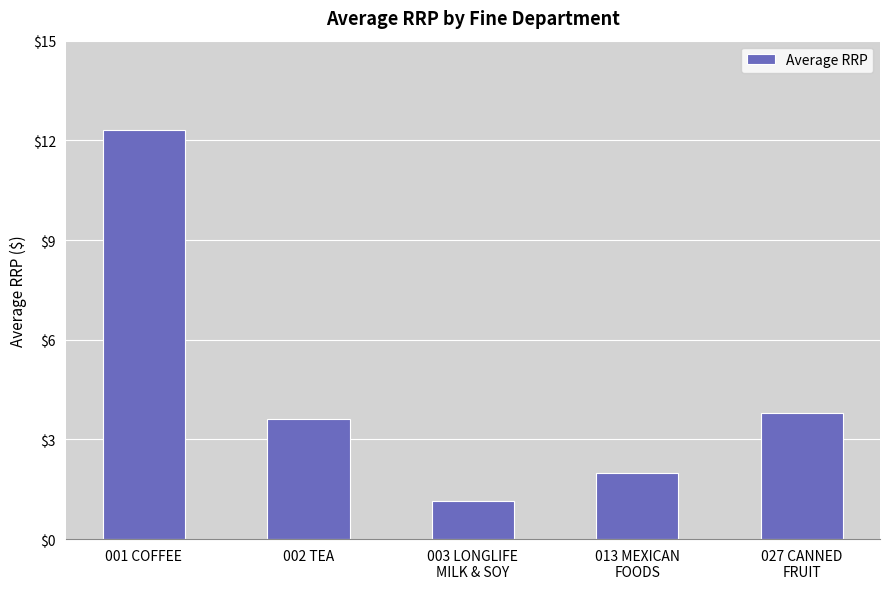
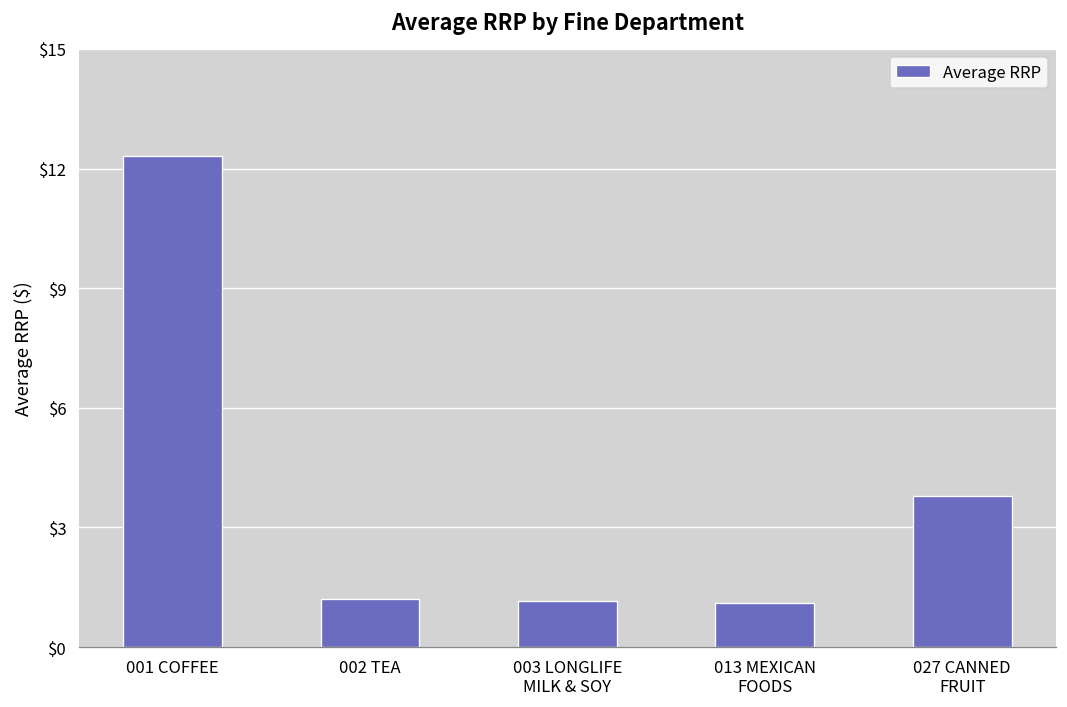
  {
    "001 COFFEE": "$12.3",
-   "002 TEA": "$3.6",
+   "002 TEA": "$1.2",
    "003 LONGLIFE MILK & SOY": "$1.2",
-   "013 MEXICAN FOODS": "$2.0",
+   "013 MEXICAN FOODS": "$1.1",
    "027 CANNED FRUIT": "$3.8"
  }
